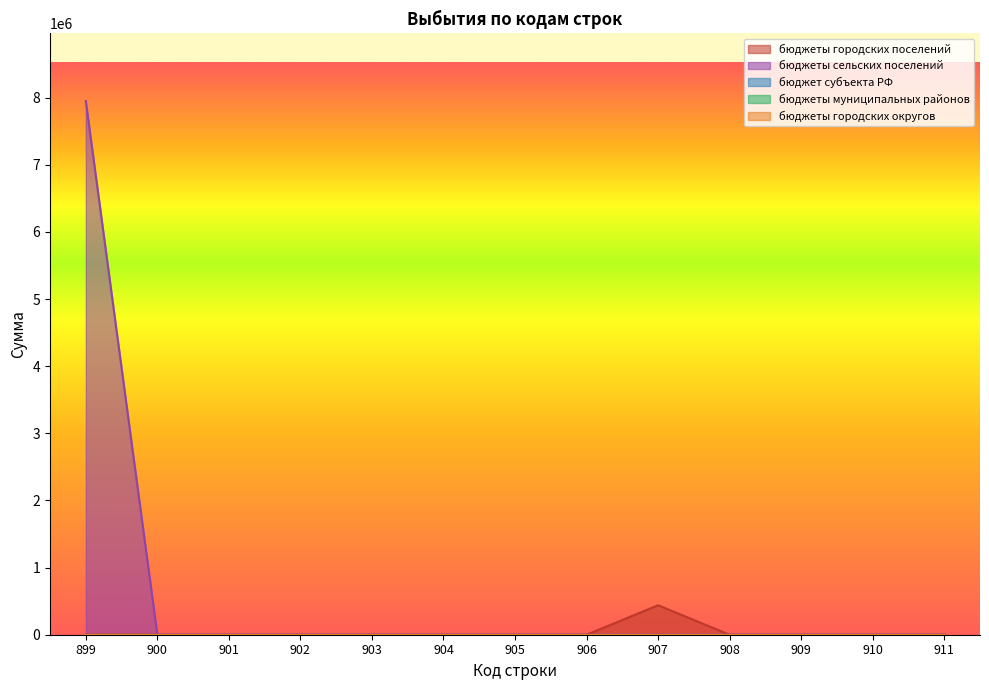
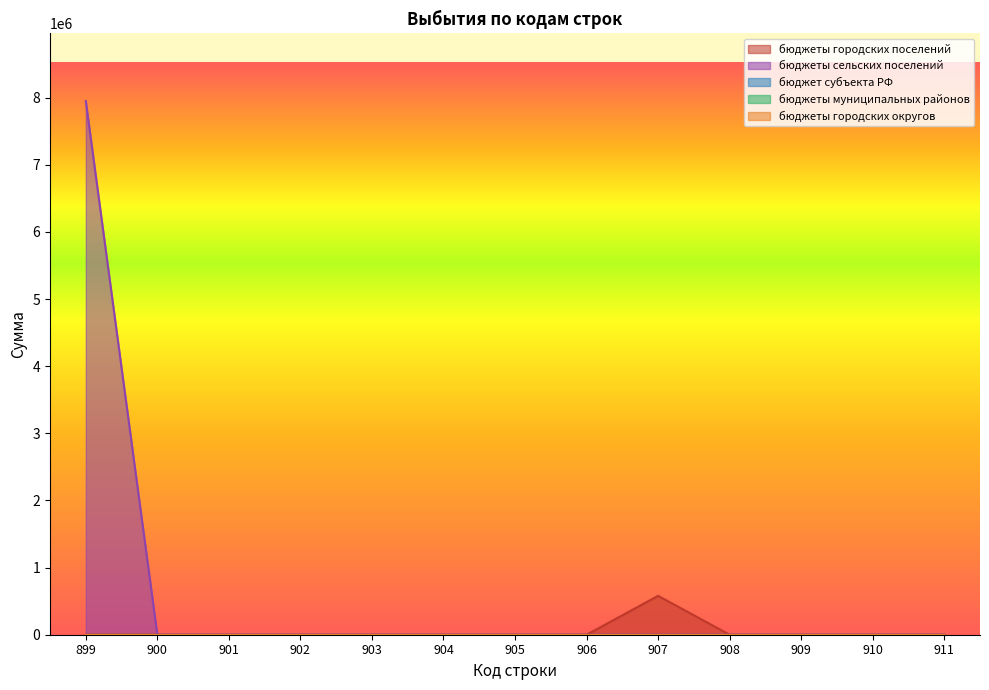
  {
    "бюджеты городских поселений": {
-     "907": 400000
+     "907": 600000
    },
    "бюджеты сельских поселений": {
      "899": 8000000
    }
  }
